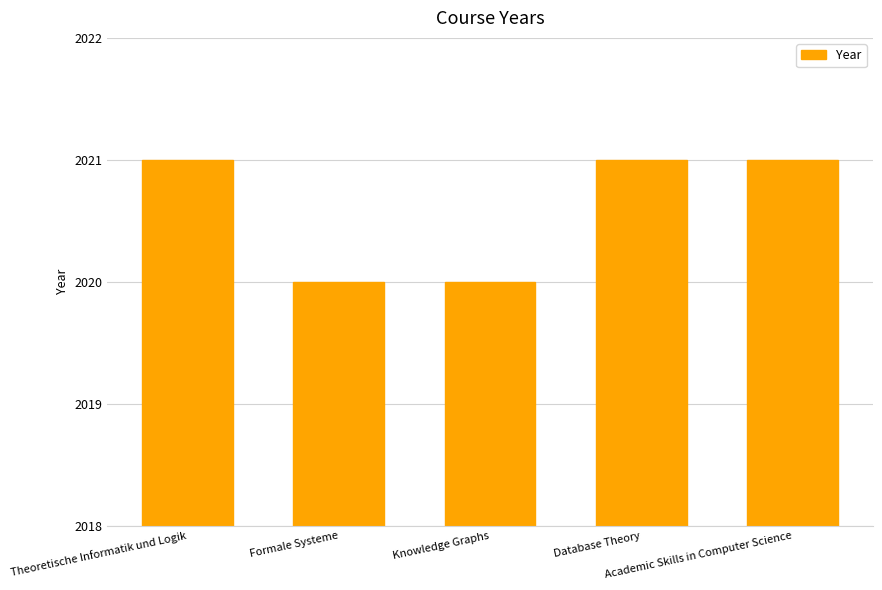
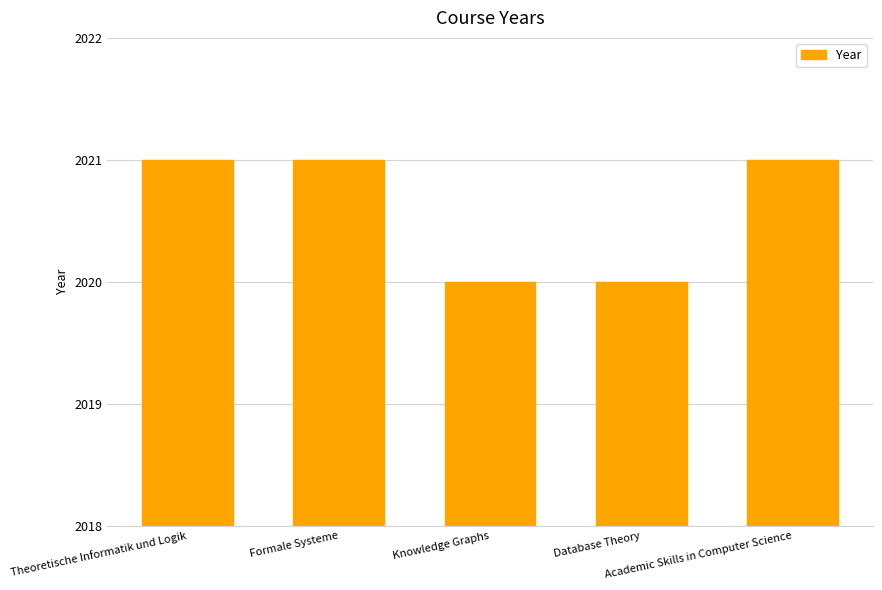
  {
    "Theoretische Informatik und Logik": 2021,
-   "Formale Systeme": 2020,
+   "Formale Systeme": 2021,
    "Knowledge Graphs": 2020,
-   "Database Theory": 2021,
+   "Database Theory": 2020,
    "Academic Skills in Computer Science": 2021
  }
